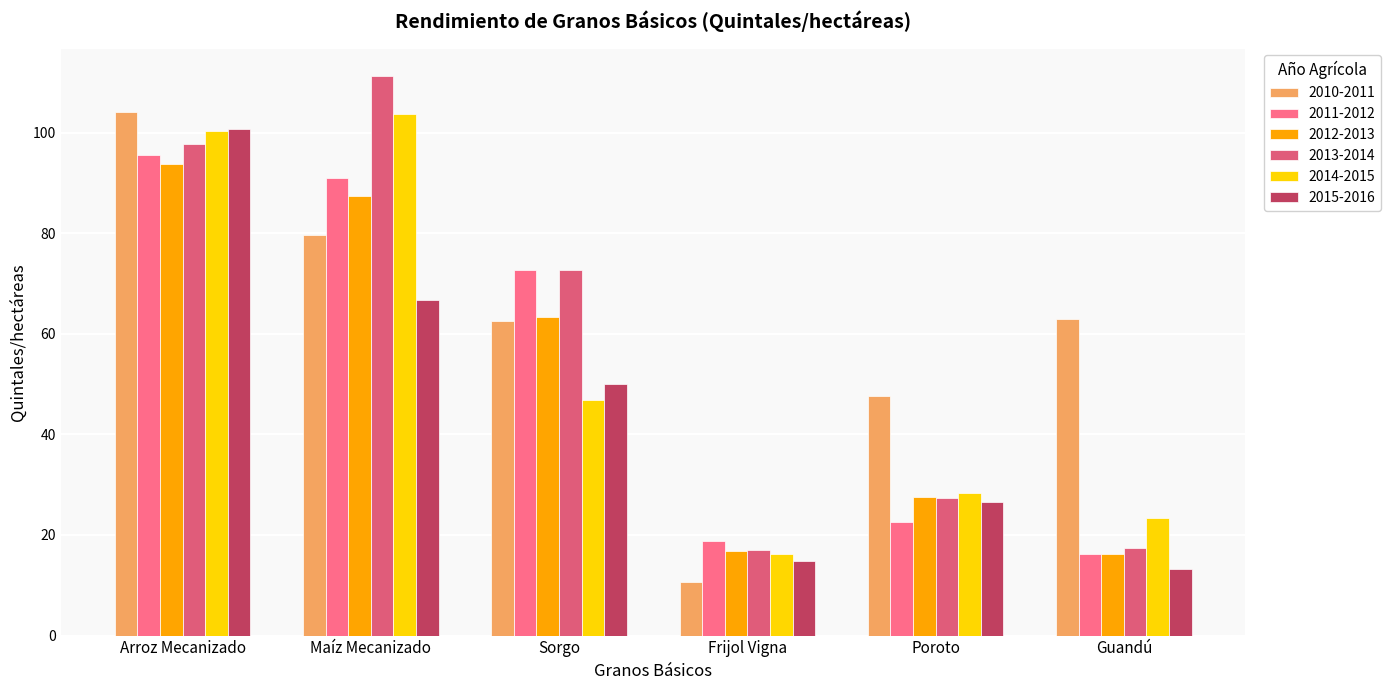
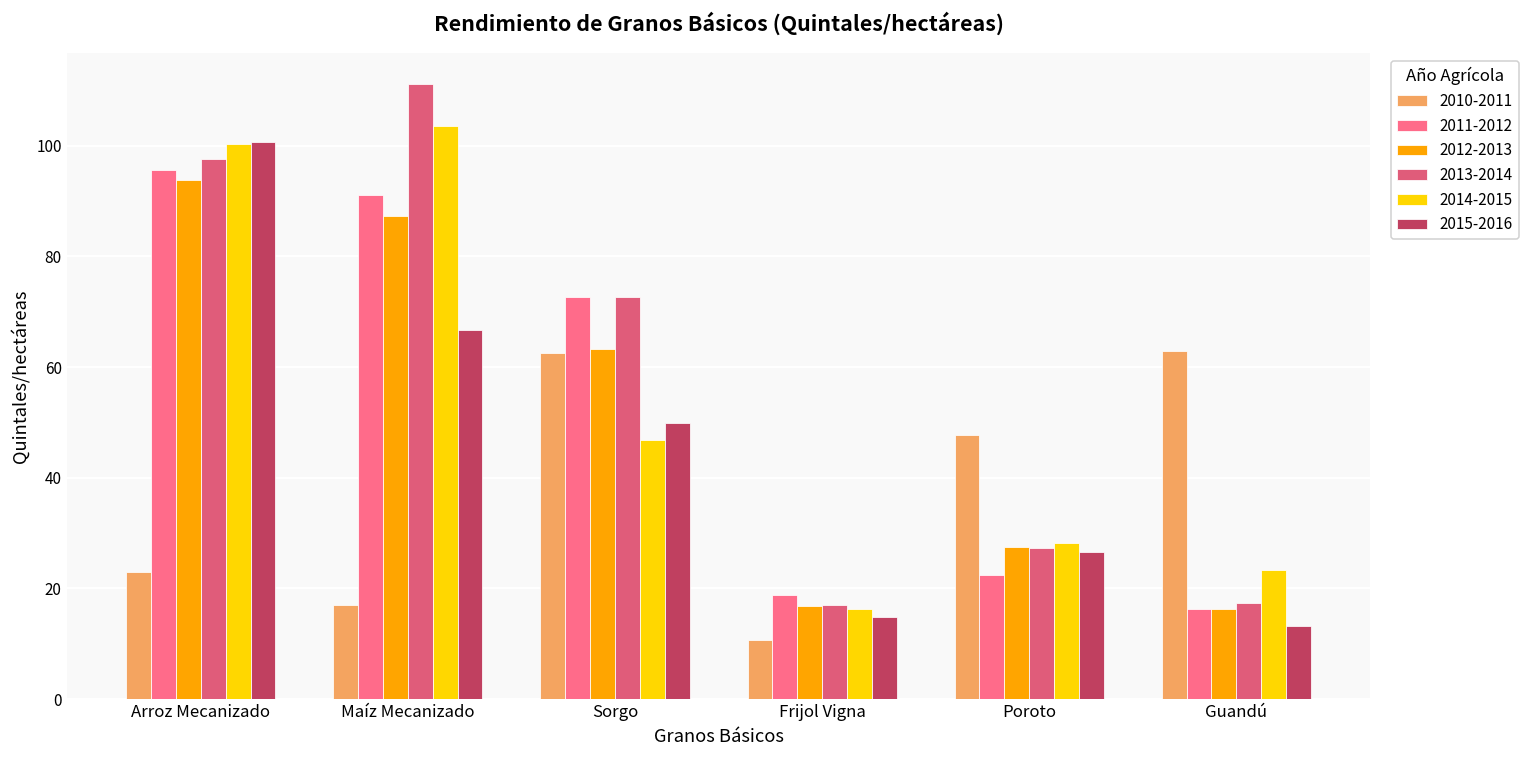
  {
    "2010-2011": {
-     "Arroz Mecanizado": 104,
-     "Maíz Mecanizado": 80,
+     "Arroz Mecanizado": 23,
+     "Maíz Mecanizado": 17,
      "Sorgo": 63,
      "Frijol Vigna": 11,
      "Poroto": 48,
      "Guandú": 63
    }
  }
